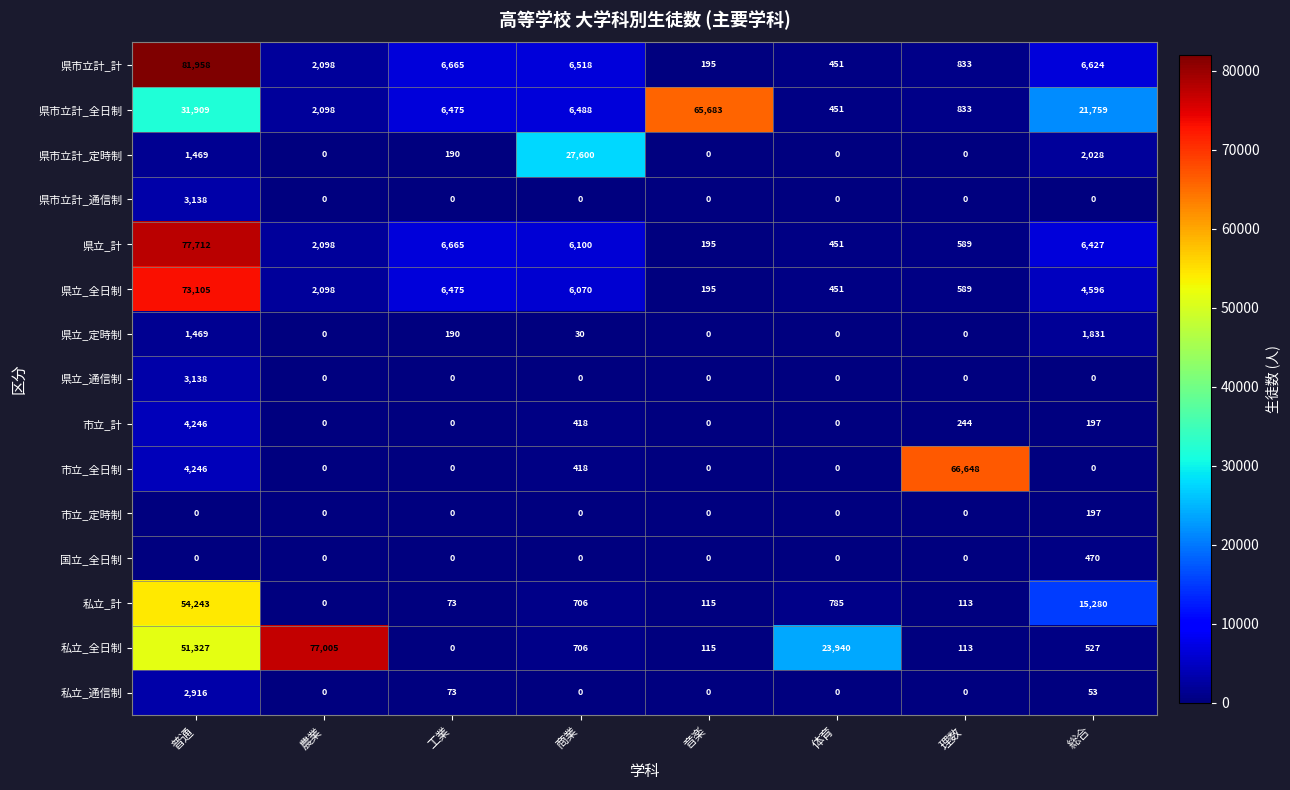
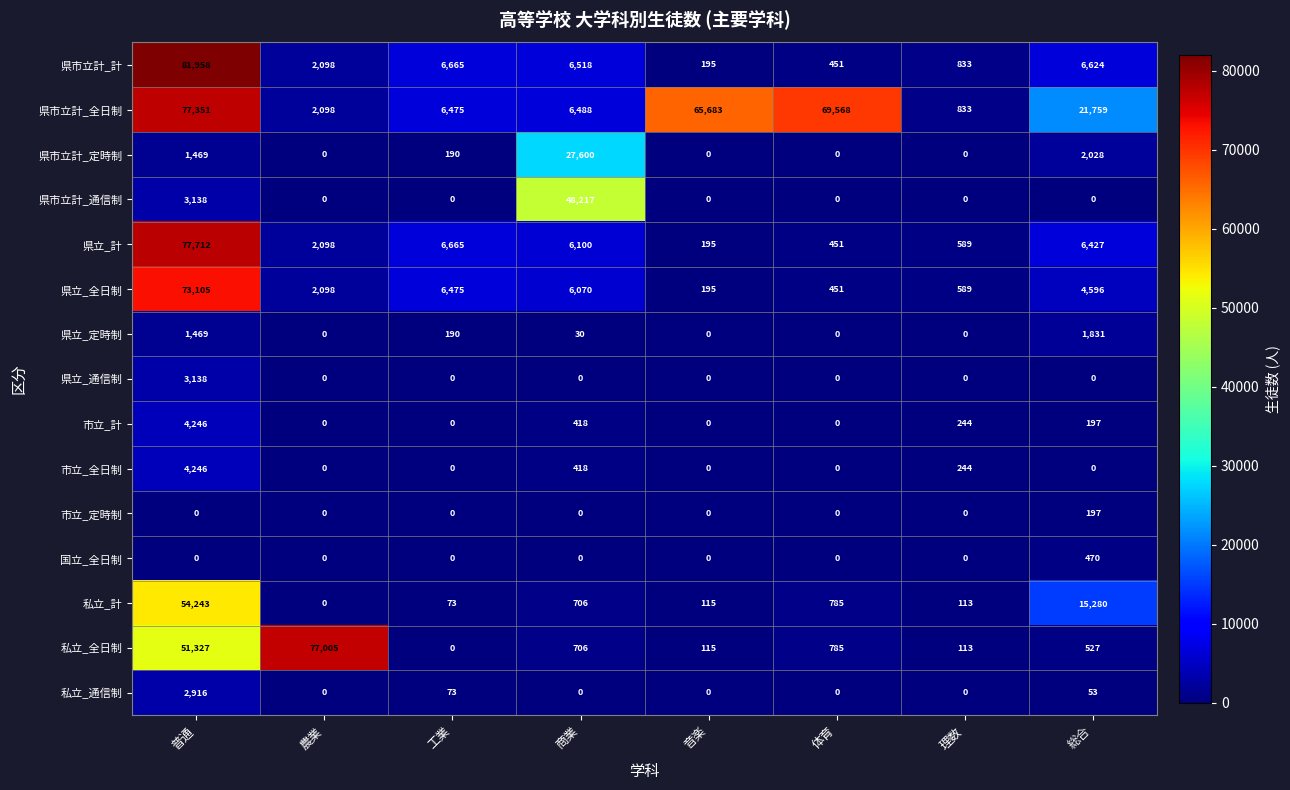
  {
    "県市立計_計": {
      "普通": "81,958",
      "農業": "2,098",
      "工業": "6,665",
      "商業": "6,518",
      "音楽": "195",
      "体育": "451",
      "理数": "833",
      "総合": "6,624"
    },
    "県市立計_全日制": {
-     "普通": "31,909",
+     "普通": "77,351",
      "農業": "2,098",
      "工業": "6,475",
      "商業": "6,488",
      "音楽": "65,683",
-     "体育": "451",
+     "体育": "69,568",
      "理数": "833",
      "総合": "21,759"
    },
    "県市立計_定時制": {
      "普通": "1,469",
      "農業": "0",
      "工業": "190",
      "商業": "27,600",
      "音楽": "0",
      "体育": "0",
      "理数": "0",
      "総合": "2,028"
    },
    "県市立計_通信制": {
      "普通": "3,138",
      "農業": "0",
      "工業": "0",
-     "商業": "0",
+     "商業": "48,217",
      "音楽": "0",
      "体育": "0",
      "理数": "0",
      "総合": "0"
    },
    "県立_計": {
      "普通": "77,712",
      "農業": "2,098",
      "工業": "6,665",
      "商業": "6,100",
      "音楽": "195",
      "体育": "451",
      "理数": "589",
      "総合": "6,427"
    },
    "県立_全日制": {
      "普通": "73,105",
      "農業": "2,098",
      "工業": "6,475",
      "商業": "6,070",
      "音楽": "195",
      "体育": "451",
      "理数": "589",
      "総合": "4,596"
    },
    "県立_定時制": {
      "普通": "1,469",
      "農業": "0",
      "工業": "190",
      "商業": "30",
      "音楽": "0",
      "体育": "0",
      "理数": "0",
      "総合": "1,831"
    },
    "県立_通信制": {
      "普通": "3,138",
      "農業": "0",
      "工業": "0",
      "商業": "0",
      "音楽": "0",
      "体育": "0",
      "理数": "0",
      "総合": "0"
    },
    "市立_計": {
      "普通": "4,246",
      "農業": "0",
      "工業": "0",
      "商業": "418",
      "音楽": "0",
      "体育": "0",
      "理数": "244",
      "総合": "197"
    },
    "市立_全日制": {
      "普通": "4,246",
      "農業": "0",
      "工業": "0",
      "商業": "418",
      "音楽": "0",
      "体育": "0",
-     "理数": "66,648",
+     "理数": "244",
      "総合": "0"
    },
    "市立_定時制": {
      "普通": "0",
      "農業": "0",
      "工業": "0",
      "商業": "0",
      "音楽": "0",
      "体育": "0",
      "理数": "0",
      "総合": "197"
    },
    "国立_全日制": {
      "普通": "0",
      "農業": "0",
      "工業": "0",
      "商業": "0",
      "音楽": "0",
      "体育": "0",
      "理数": "0",
      "総合": "470"
    },
    "私立_計": {
      "普通": "54,243",
      "農業": "0",
      "工業": "73",
      "商業": "706",
      "音楽": "115",
      "体育": "785",
      "理数": "113",
      "総合": "15,280"
    },
    "私立_全日制": {
      "普通": "51,327",
      "農業": "77,005",
      "工業": "0",
      "商業": "706",
      "音楽": "115",
-     "体育": "23,940",
+     "体育": "785",
      "理数": "113",
      "総合": "527"
    },
    "私立_通信制": {
      "普通": "2,916",
      "農業": "0",
      "工業": "73",
      "商業": "0",
      "音楽": "0",
      "体育": "0",
      "理数": "0",
      "総合": "53"
    }
  }
